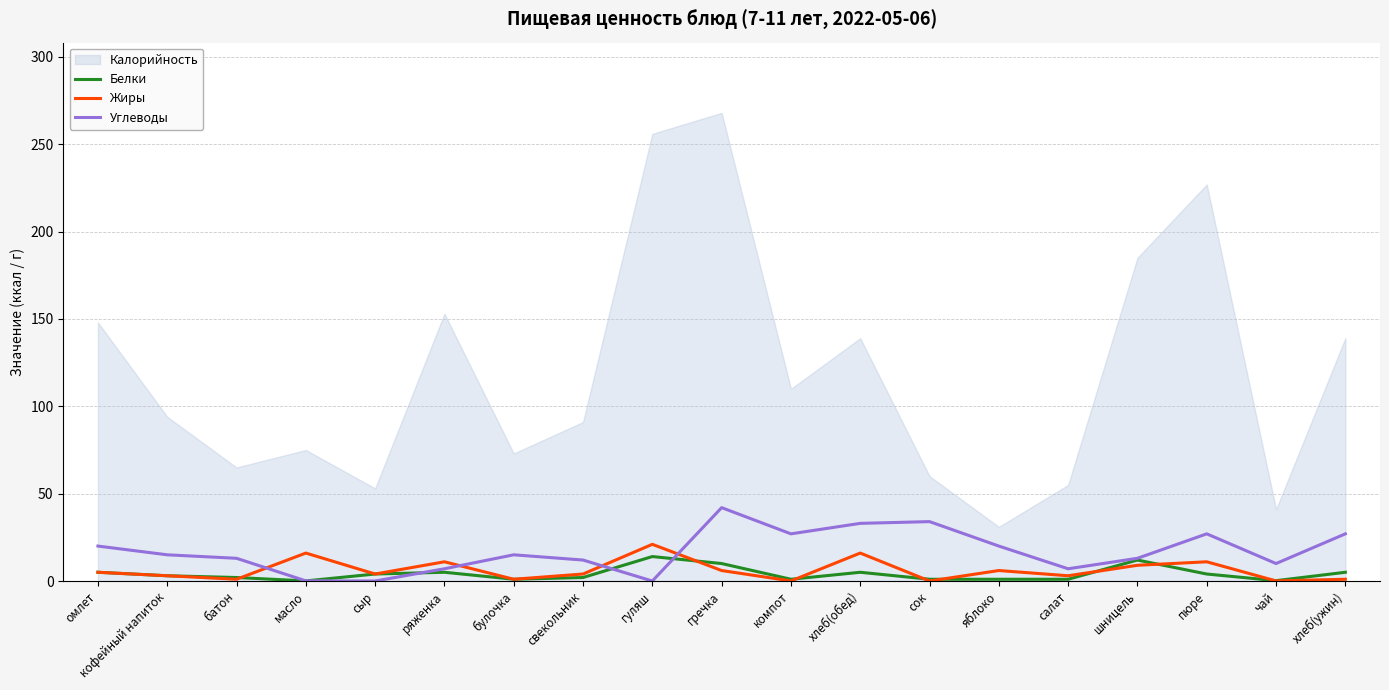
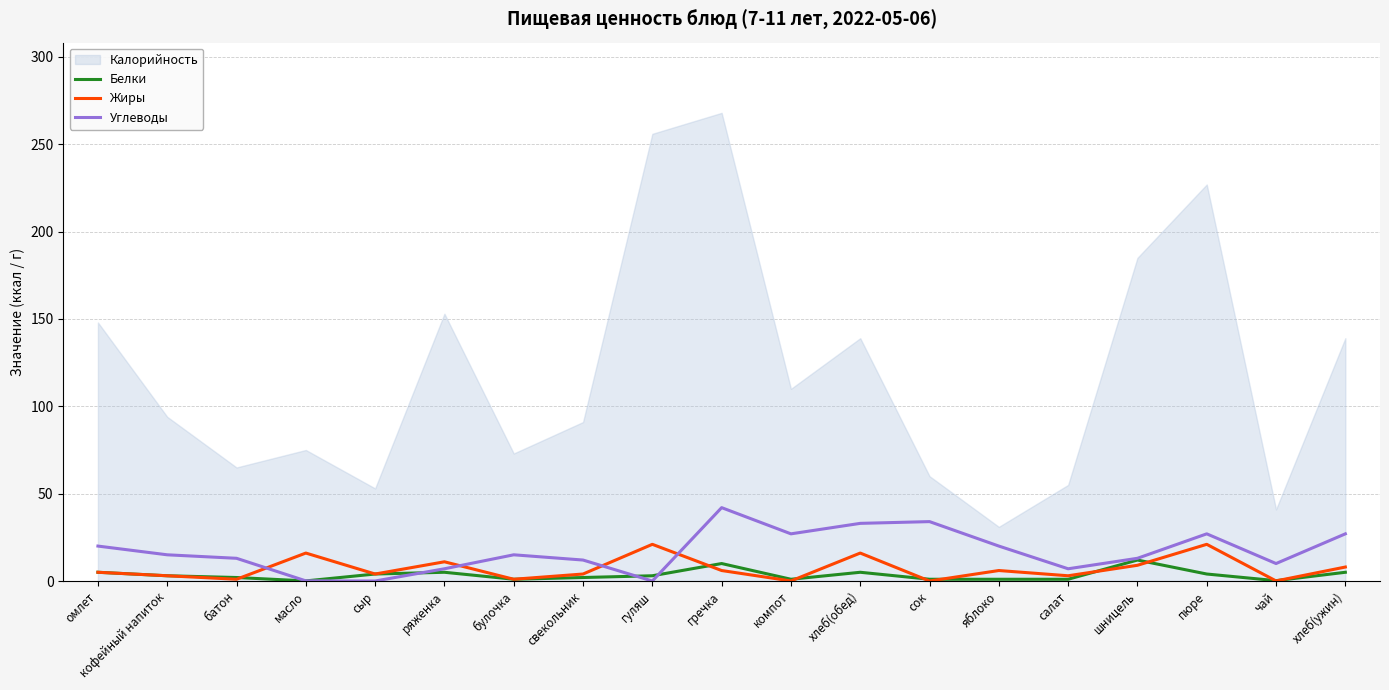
  {
    "Калорийность": {
      "омлет": 148,
      "кофейный напиток": 94,
      "батон": 65,
      "масло": 75,
      "сыр": 53,
      "ряженка": 153,
      "булочка": 73,
      "свекольник": 91,
      "гуляш": 256,
      "гречка": 268,
      "компот": 110,
      "хлеб(обед)": 139,
      "сок": 60,
      "яблоко": 31,
      "салат": 55,
      "шницель": 185,
      "пюре": 227,
      "чай": 41,
      "хлеб(ужин)": 139
    },
    "Белки": {
      "ряженка": 5,
      "свекольник": 2,
-     "гуляш": 14,
+     "гуляш": 3,
      "гречка": 10,
      "хлеб(обед)": 5,
      "яблоко": 1,
      "салат": 1,
      "пюре": 4,
      "хлеб(ужин)": 5
    },
    "Жиры": {
      "масло": 16,
      "ряженка": 11,
      "свекольник": 4,
      "гуляш": 21,
      "гречка": 6,
      "хлеб(обед)": 16,
      "яблоко": 6,
      "салат": 3,
      "шницель": 9,
-     "пюре": 11,
-     "хлеб(ужин)": 1
+     "пюре": 21,
+     "хлеб(ужин)": 8
    },
    "Углеводы": {
      "омлет": 20,
      "кофейный напиток": 15,
      "батон": 13,
      "сыр": 0,
      "ряженка": 7,
      "булочка": 15,
      "свекольник": 12,
      "гуляш": 0,
      "гречка": 42,
      "компот": 27,
      "хлеб(обед)": 33,
      "сок": 34,
      "яблоко": 20,
      "салат": 7,
      "пюре": 27,
      "чай": 10,
      "хлеб(ужин)": 27
    }
  }
